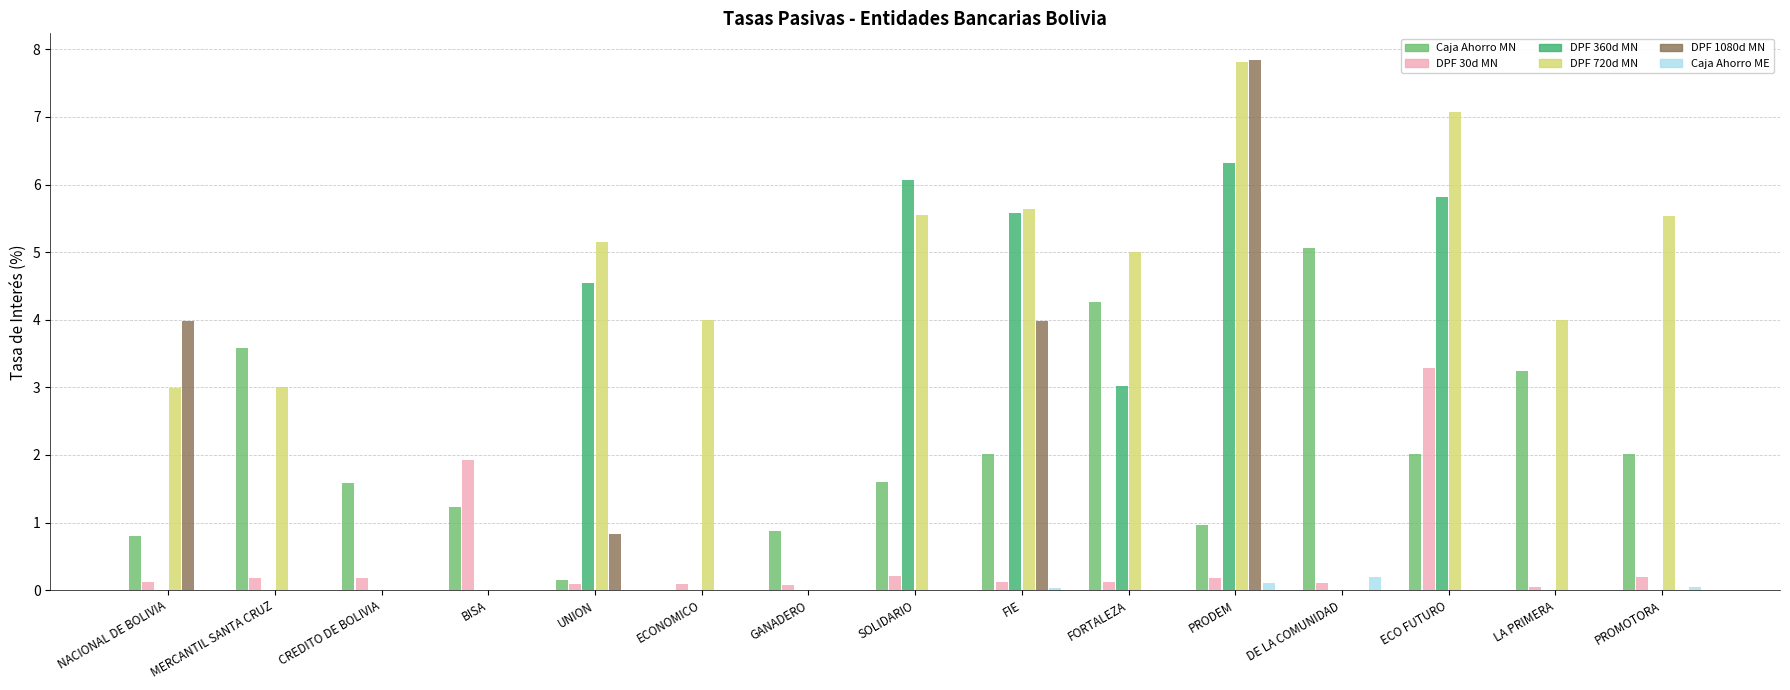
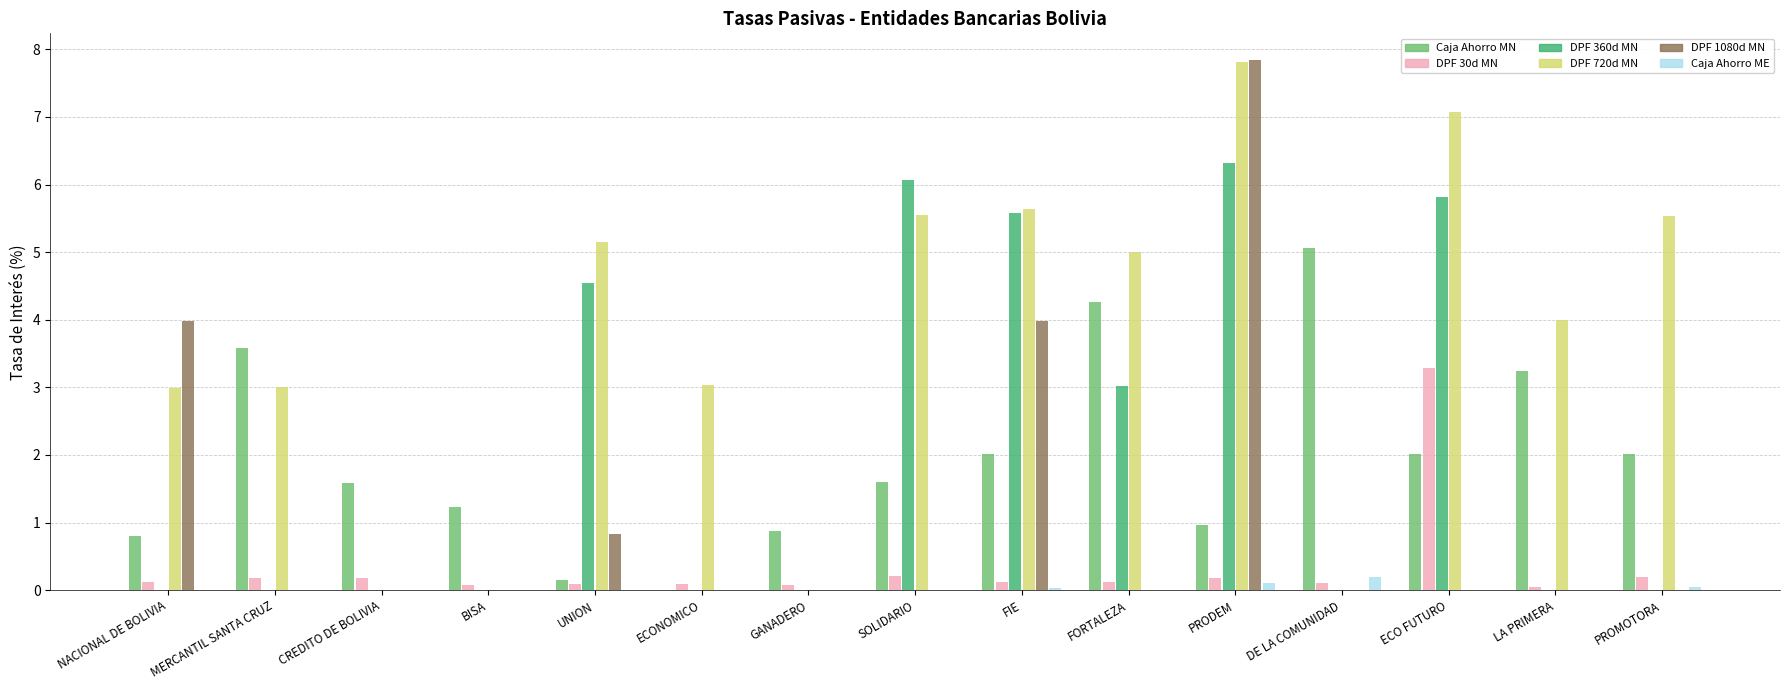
  {
    "DPF 30d MN": {
      "NACIONAL DE BOLIVIA": 0.1,
      "MERCANTIL SANTA CRUZ": 0.2,
      "CREDITO DE BOLIVIA": 0.2,
-     "BISA": 1.9,
+     "BISA": 0.1,
      "UNION": 0.1,
      "ECONOMICO": 0.1,
      "GANADERO": 0.1,
      "SOLIDARIO": 0.2,
      "FIE": 0.1,
      "FORTALEZA": 0.1,
      "PRODEM": 0.2,
      "DE LA COMUNIDAD": 0.1,
      "ECO FUTURO": 3.3,
      "LA PRIMERA": 0.1,
      "PROMOTORA": 0.2
    },
    "DPF 720d MN": {
      "NACIONAL DE BOLIVIA": 3.0,
      "MERCANTIL SANTA CRUZ": 3.0,
      "CREDITO DE BOLIVIA": 0.0,
      "BISA": 0.0,
      "UNION": 5.1,
-     "ECONOMICO": 4.0,
+     "ECONOMICO": 3.0,
      "GANADERO": 0.0,
      "SOLIDARIO": 5.6,
      "FIE": 5.6,
      "FORTALEZA": 5.0,
      "PRODEM": 7.8,
      "DE LA COMUNIDAD": 0.0,
      "ECO FUTURO": 7.1,
      "LA PRIMERA": 4.0,
      "PROMOTORA": 5.5
    },
    "DPF 1080d MN": {
      "NACIONAL DE BOLIVIA": 4.0,
      "MERCANTIL SANTA CRUZ": 0.0,
      "CREDITO DE BOLIVIA": 0.0,
      "BISA": 0.0,
      "UNION": 0.8,
      "ECONOMICO": 0.0,
      "GANADERO": 0.0,
      "SOLIDARIO": 0.0,
      "FIE": 4.0,
      "FORTALEZA": 0.0,
      "PRODEM": 7.8,
      "DE LA COMUNIDAD": 0.0,
      "ECO FUTURO": 0.0,
      "LA PRIMERA": 0.0,
      "PROMOTORA": 0.0
    },
    "Caja Ahorro ME": {
      "MERCANTIL SANTA CRUZ": 0.0,
      "CREDITO DE BOLIVIA": 0.0,
      "ECONOMICO": 0.0,
      "GANADERO": 0.0,
      "FORTALEZA": 0.0,
      "PRODEM": 0.1,
      "DE LA COMUNIDAD": 0.2,
      "ECO FUTURO": 0.0,
      "LA PRIMERA": 0.0,
      "PROMOTORA": 0.1
    }
  }
